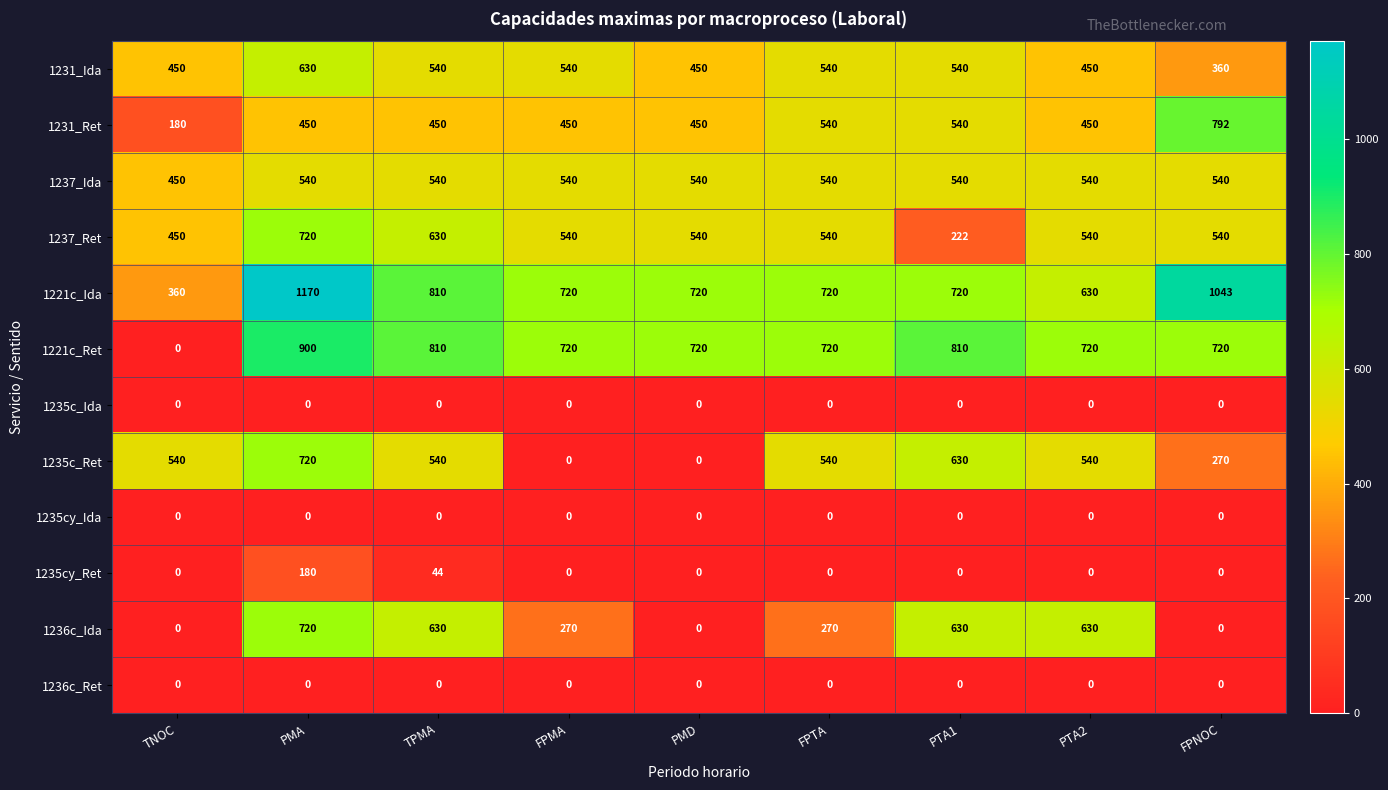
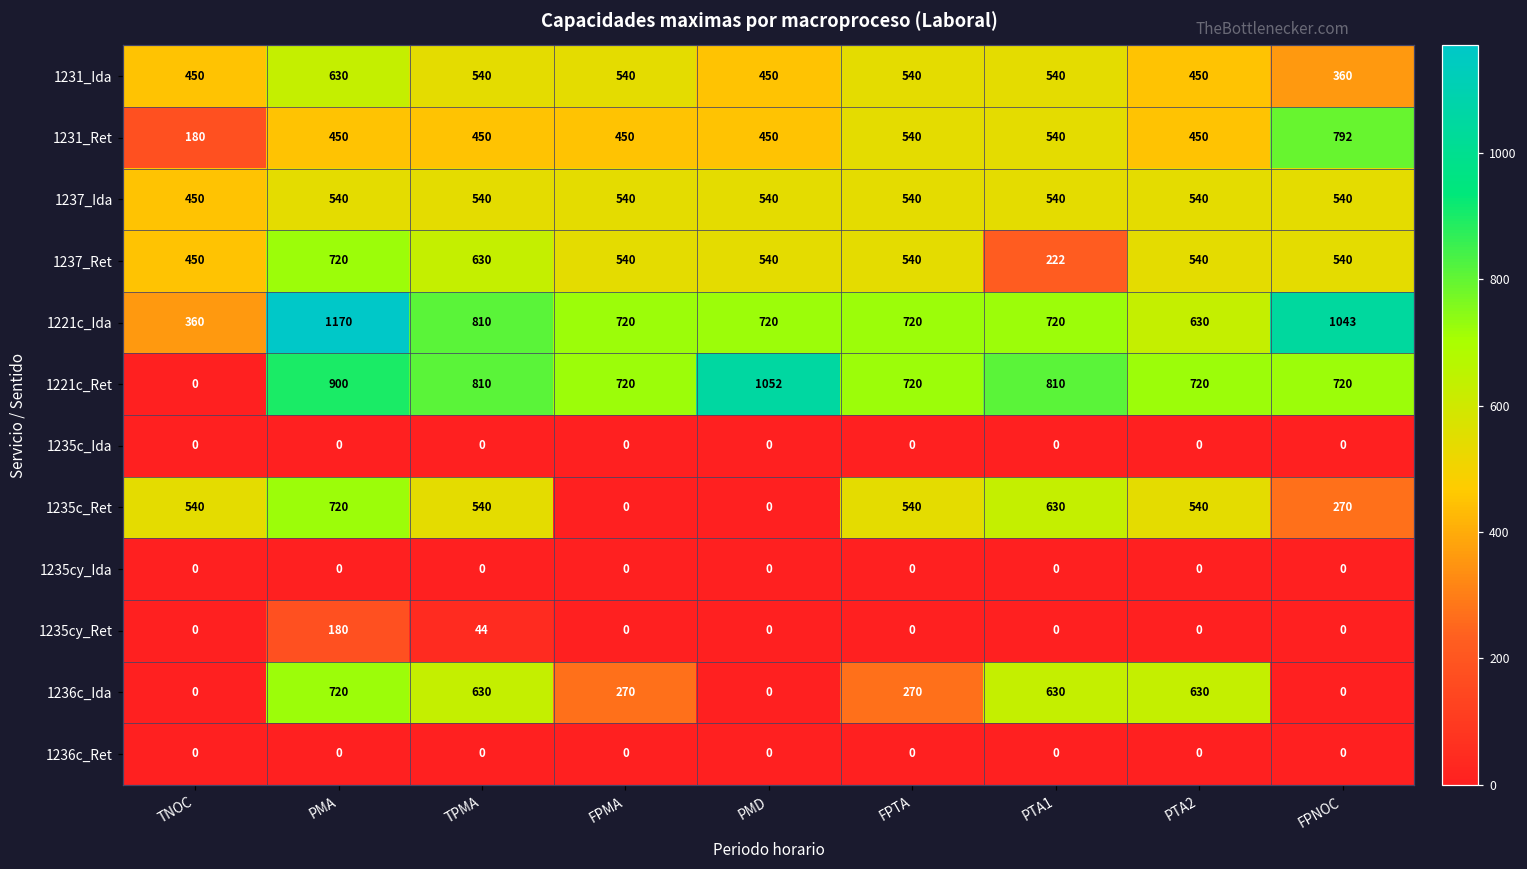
  {
    "1231_Ida": {
      "TNOC": 450,
      "PMA": 630,
      "TPMA": 540,
      "FPMA": 540,
      "PMD": 450,
      "FPTA": 540,
      "PTA1": 540,
      "PTA2": 450,
      "FPNOC": 360
    },
    "1231_Ret": {
      "TNOC": 180,
      "PMA": 450,
      "TPMA": 450,
      "FPMA": 450,
      "PMD": 450,
      "FPTA": 540,
      "PTA1": 540,
      "PTA2": 450,
      "FPNOC": 792
    },
    "1237_Ida": {
      "TNOC": 450,
      "PMA": 540,
      "TPMA": 540,
      "FPMA": 540,
      "PMD": 540,
      "FPTA": 540,
      "PTA1": 540,
      "PTA2": 540,
      "FPNOC": 540
    },
    "1237_Ret": {
      "TNOC": 450,
      "PMA": 720,
      "TPMA": 630,
      "FPMA": 540,
      "PMD": 540,
      "FPTA": 540,
      "PTA1": 222,
      "PTA2": 540,
      "FPNOC": 540
    },
    "1221c_Ida": {
      "TNOC": 360,
      "PMA": 1170,
      "TPMA": 810,
      "FPMA": 720,
      "PMD": 720,
      "FPTA": 720,
      "PTA1": 720,
      "PTA2": 630,
      "FPNOC": 1043
    },
    "1221c_Ret": {
      "TNOC": 0,
      "PMA": 900,
      "TPMA": 810,
      "FPMA": 720,
-     "PMD": 720,
+     "PMD": 1052,
      "FPTA": 720,
      "PTA1": 810,
      "PTA2": 720,
      "FPNOC": 720
    },
    "1235c_Ida": {
      "TNOC": 0,
      "PMA": 0,
      "TPMA": 0,
      "FPMA": 0,
      "PMD": 0,
      "FPTA": 0,
      "PTA1": 0,
      "PTA2": 0,
      "FPNOC": 0
    },
    "1235c_Ret": {
      "TNOC": 540,
      "PMA": 720,
      "TPMA": 540,
      "FPMA": 0,
      "PMD": 0,
      "FPTA": 540,
      "PTA1": 630,
      "PTA2": 540,
      "FPNOC": 270
    },
    "1235cy_Ida": {
      "TNOC": 0,
      "PMA": 0,
      "TPMA": 0,
      "FPMA": 0,
      "PMD": 0,
      "FPTA": 0,
      "PTA1": 0,
      "PTA2": 0,
      "FPNOC": 0
    },
    "1235cy_Ret": {
      "TNOC": 0,
      "PMA": 180,
      "TPMA": 44,
      "FPMA": 0,
      "PMD": 0,
      "FPTA": 0,
      "PTA1": 0,
      "PTA2": 0,
      "FPNOC": 0
    },
    "1236c_Ida": {
      "TNOC": 0,
      "PMA": 720,
      "TPMA": 630,
      "FPMA": 270,
      "PMD": 0,
      "FPTA": 270,
      "PTA1": 630,
      "PTA2": 630,
      "FPNOC": 0
    },
    "1236c_Ret": {
      "TNOC": 0,
      "PMA": 0,
      "TPMA": 0,
      "FPMA": 0,
      "PMD": 0,
      "FPTA": 0,
      "PTA1": 0,
      "PTA2": 0,
      "FPNOC": 0
    }
  }
